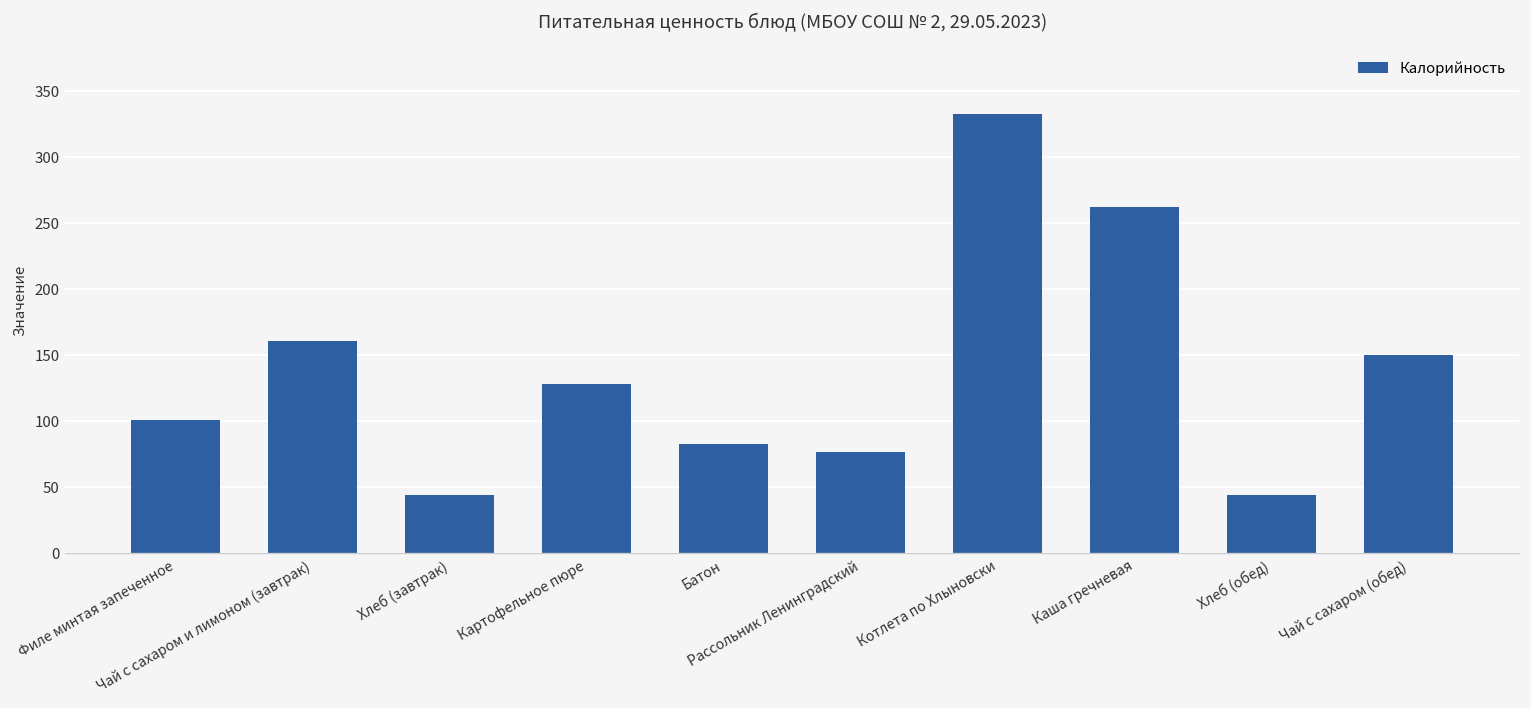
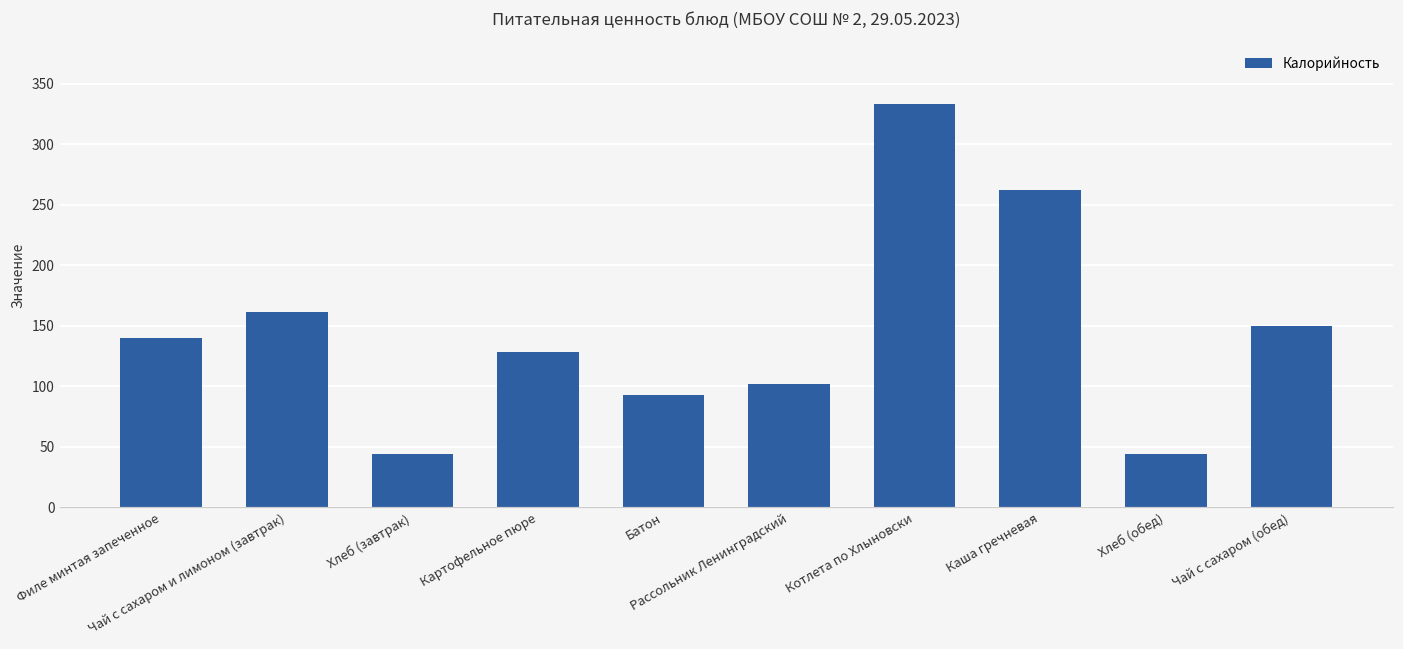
  {
-   "Филе минтая запеченное": 101,
+   "Филе минтая запеченное": 140,
    "Чай с сахаром и лимоном (завтрак)": 161,
    "Хлеб (завтрак)": 44,
    "Картофельное пюре": 128,
-   "Батон": 83,
-   "Рассольник Ленинградский": 77,
+   "Батон": 93,
+   "Рассольник Ленинградский": 102,
    "Котлета по Хлыновски": 333,
    "Каша гречневая": 262,
    "Хлеб (обед)": 44,
    "Чай с сахаром (обед)": 150
  }
